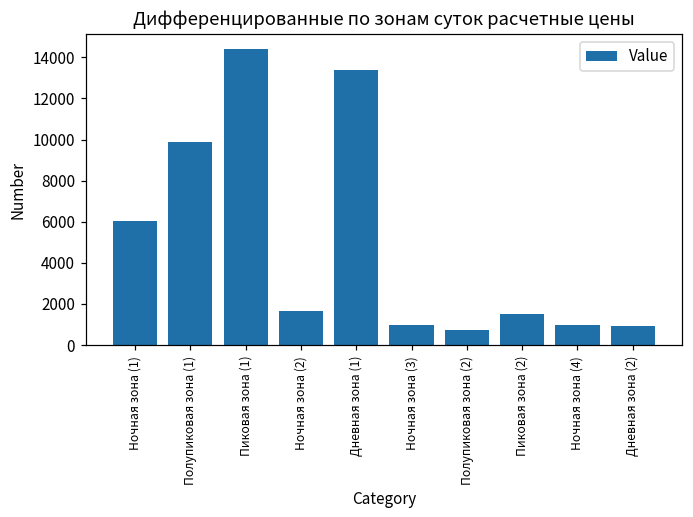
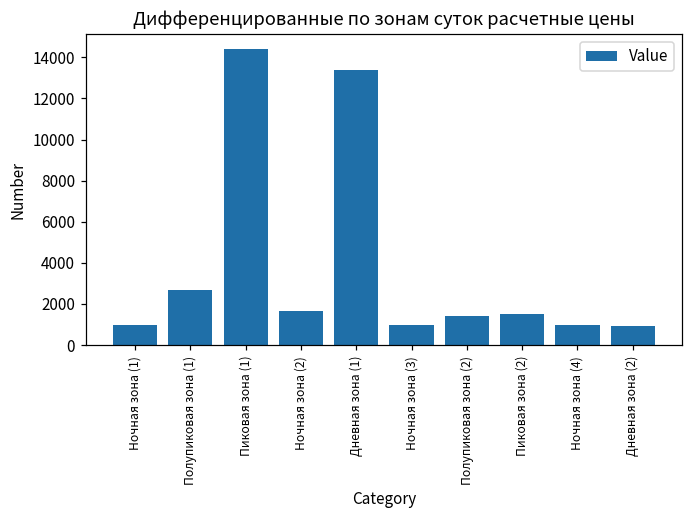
  {
-   "Ночная зона (1)": 6000,
-   "Полупиковая зона (1)": 9900,
+   "Ночная зона (1)": 1000,
+   "Полупиковая зона (1)": 2700,
    "Пиковая зона (1)": 14400,
    "Ночная зона (2)": 1700,
    "Дневная зона (1)": 13400,
    "Ночная зона (3)": 1000,
-   "Полупиковая зона (2)": 700,
+   "Полупиковая зона (2)": 1400,
    "Пиковая зона (2)": 1500,
    "Ночная зона (4)": 1000,
    "Дневная зона (2)": 900
  }
